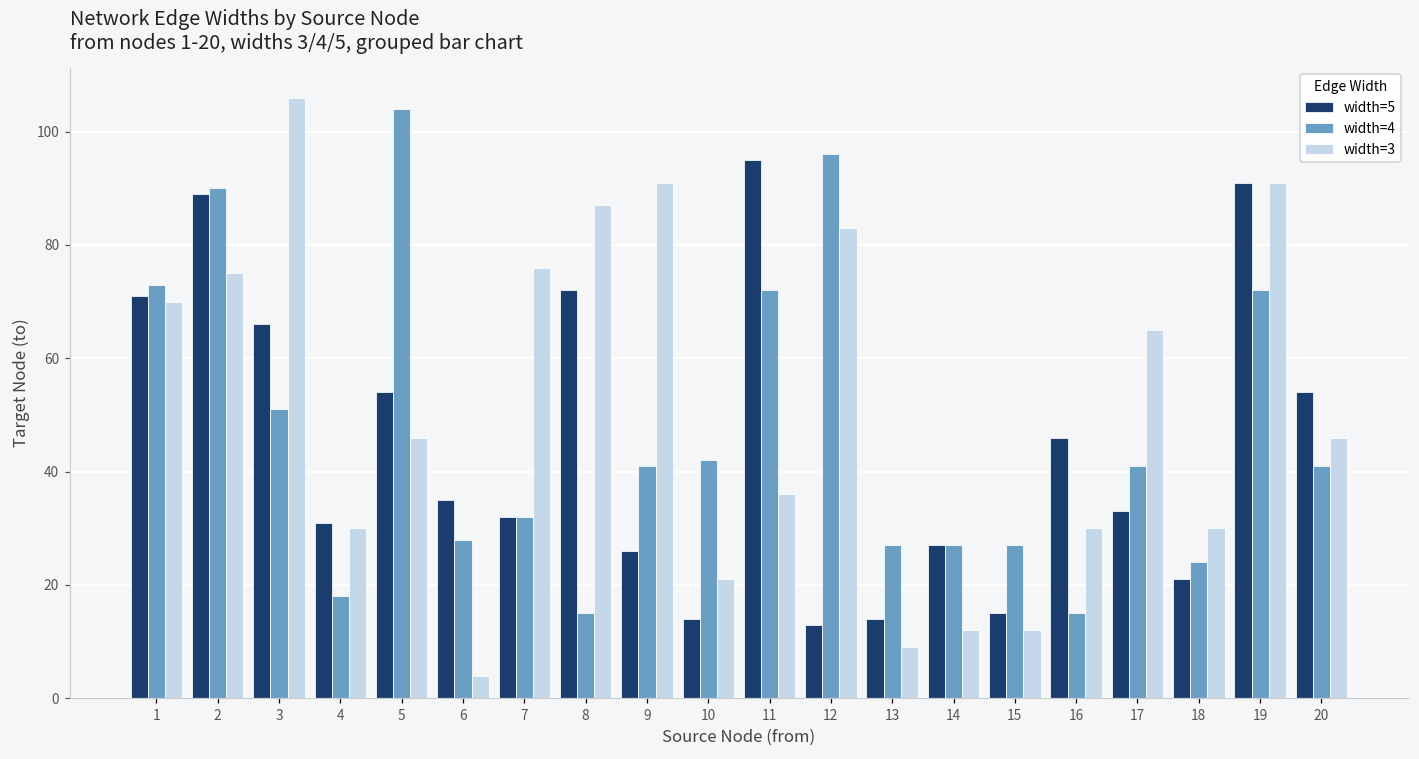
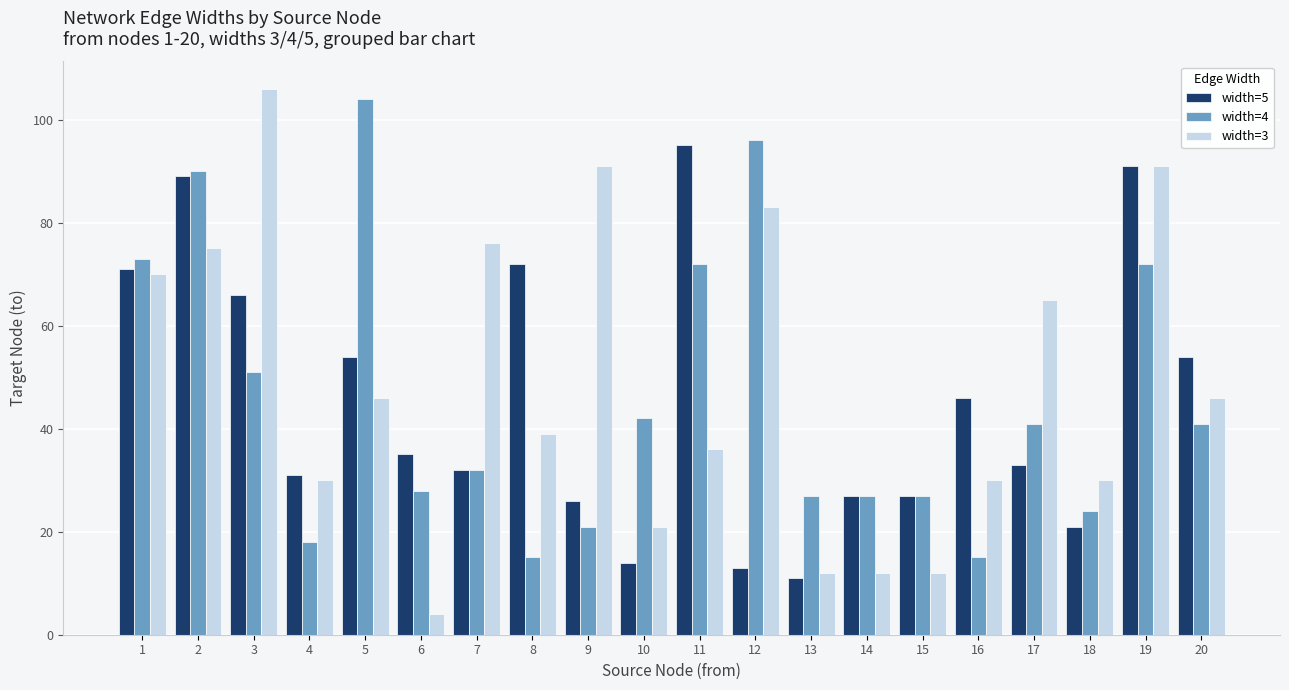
  {
    "width=5": {
      "1": 71,
      "2": 89,
      "3": 66,
      "4": 31,
      "5": 54,
      "6": 35,
      "7": 32,
      "8": 72,
      "9": 26,
      "10": 14,
      "11": 95,
      "12": 13,
-     "13": 14,
+     "13": 11,
      "14": 27,
-     "15": 15,
+     "15": 27,
      "16": 46,
      "17": 33,
      "18": 21,
      "19": 91,
      "20": 54
    },
    "width=4": {
      "1": 73,
      "2": 90,
      "3": 51,
      "4": 18,
      "5": 104,
      "6": 28,
      "7": 32,
      "8": 15,
-     "9": 41,
+     "9": 21,
      "10": 42,
      "11": 72,
      "12": 96,
      "13": 27,
      "14": 27,
      "15": 27,
      "16": 15,
      "17": 41,
      "18": 24,
      "19": 72,
      "20": 41
    },
    "width=3": {
      "1": 70,
      "2": 75,
      "3": 106,
      "4": 30,
      "5": 46,
      "6": 4,
      "7": 76,
-     "8": 87,
+     "8": 39,
      "9": 91,
      "10": 21,
      "11": 36,
      "12": 83,
-     "13": 9,
+     "13": 12,
      "14": 12,
      "15": 12,
      "16": 30,
      "17": 65,
      "18": 30,
      "19": 91,
      "20": 46
    }
  }
